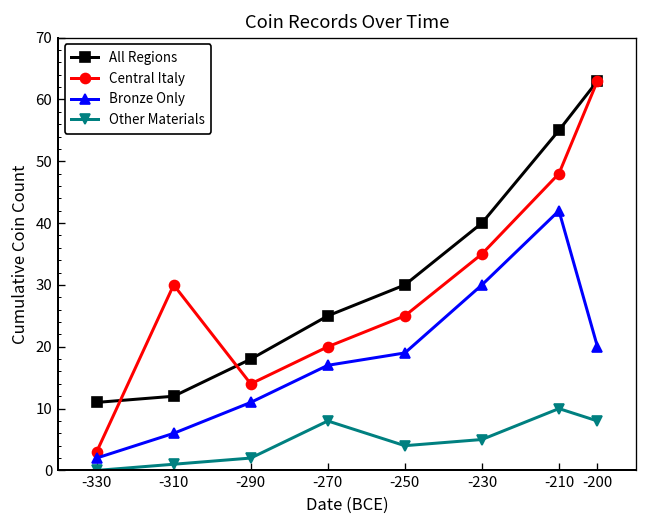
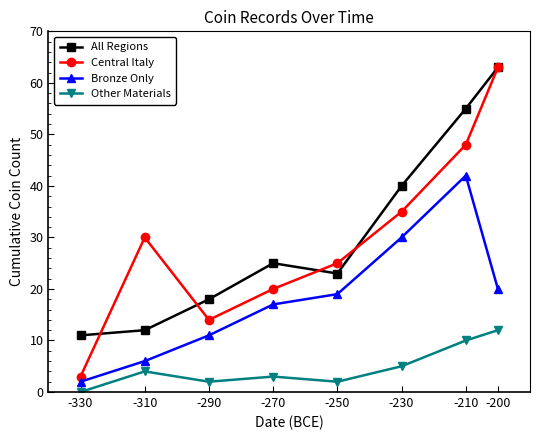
  {
    "All Regions": {
      "-330": 11,
      "-310": 12,
      "-290": 18,
      "-270": 25,
-     "-250": 30,
+     "-250": 23,
      "-230": 40,
      "-210": 55
    },
    "Central Italy": {
      "-330": 3,
      "-310": 30,
      "-290": 14,
      "-270": 20,
      "-250": 25,
      "-230": 35,
      "-210": 48
    },
    "Bronze Only": {
      "-330": 2,
      "-310": 6,
      "-290": 11,
      "-270": 17,
      "-250": 19,
      "-230": 30,
      "-210": 42,
      "-200": 20
    },
    "Other Materials": {
      "-330": 0,
-     "-310": 1,
+     "-310": 4,
      "-290": 2,
-     "-270": 8,
-     "-250": 4,
+     "-270": 3,
+     "-250": 2,
      "-230": 5,
      "-210": 10,
-     "-200": 8
+     "-200": 12
    }
  }
